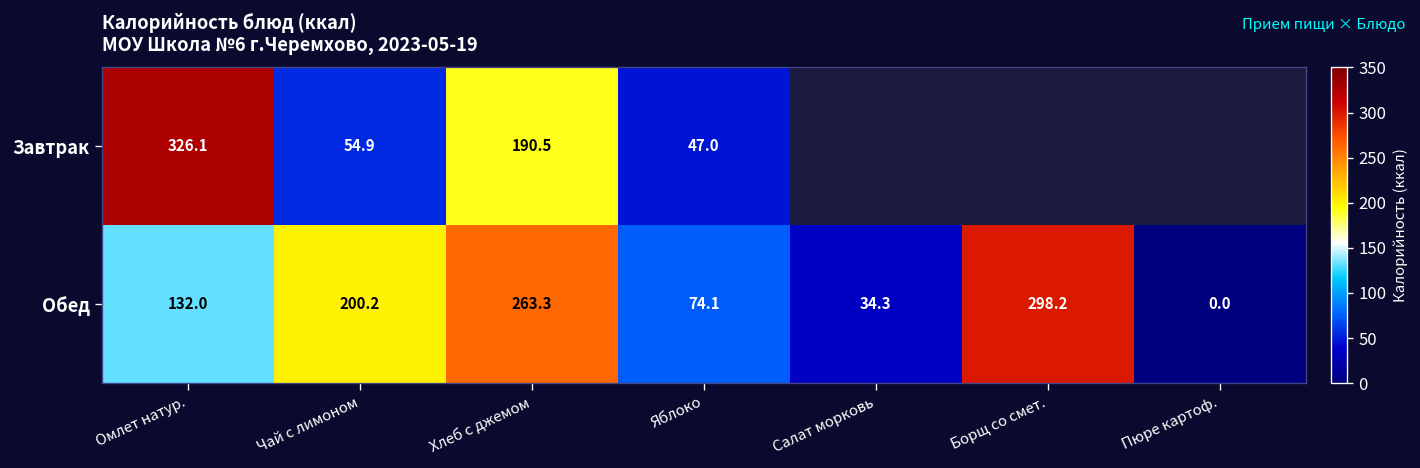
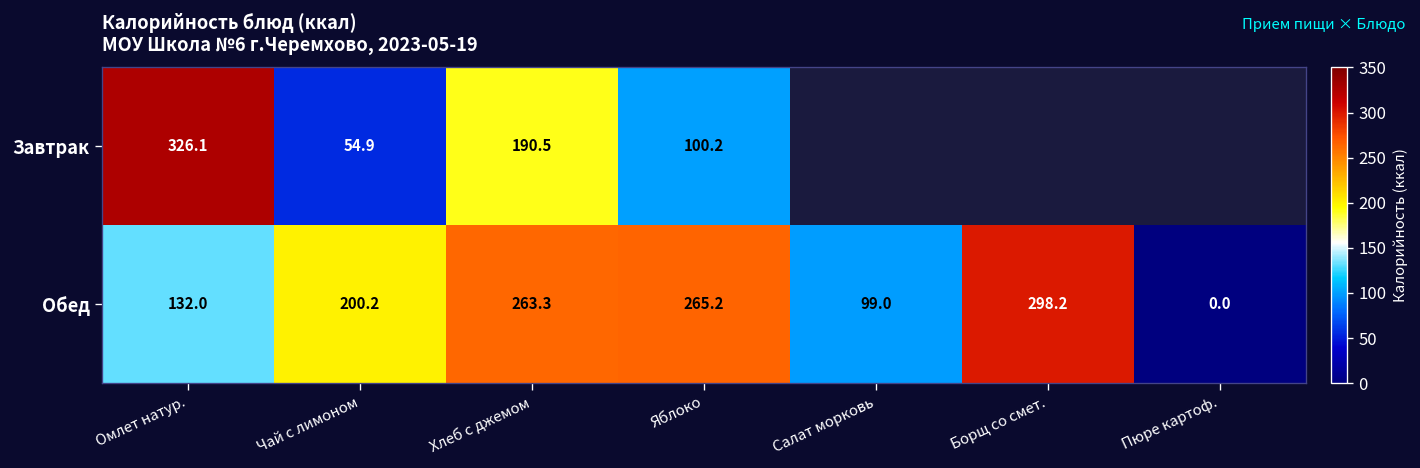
  {
    "Завтрак": {
      "Омлет натур.": 326.1,
      "Чай с лимоном": 54.9,
      "Хлеб с джемом": 190.5,
-     "Яблоко": 47.0
+     "Яблоко": 100.2
    },
    "Обед": {
      "Омлет натур.": 132.0,
      "Чай с лимоном": 200.2,
      "Хлеб с джемом": 263.3,
-     "Яблоко": 74.1,
-     "Салат морковь": 34.3,
+     "Яблоко": 265.2,
+     "Салат морковь": 99.0,
      "Борщ со смет.": 298.2,
      "Пюре картоф.": 0.0
    }
  }
